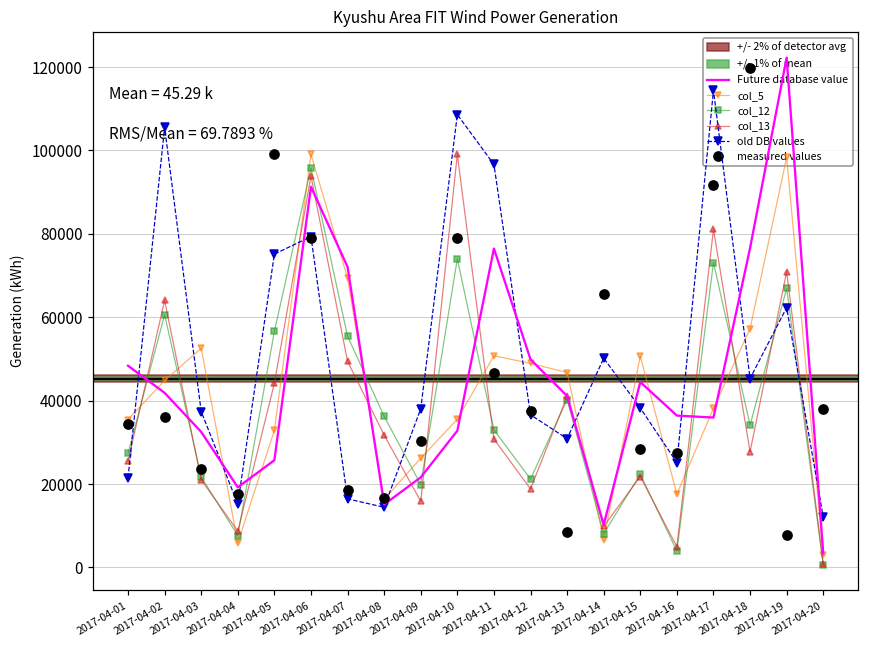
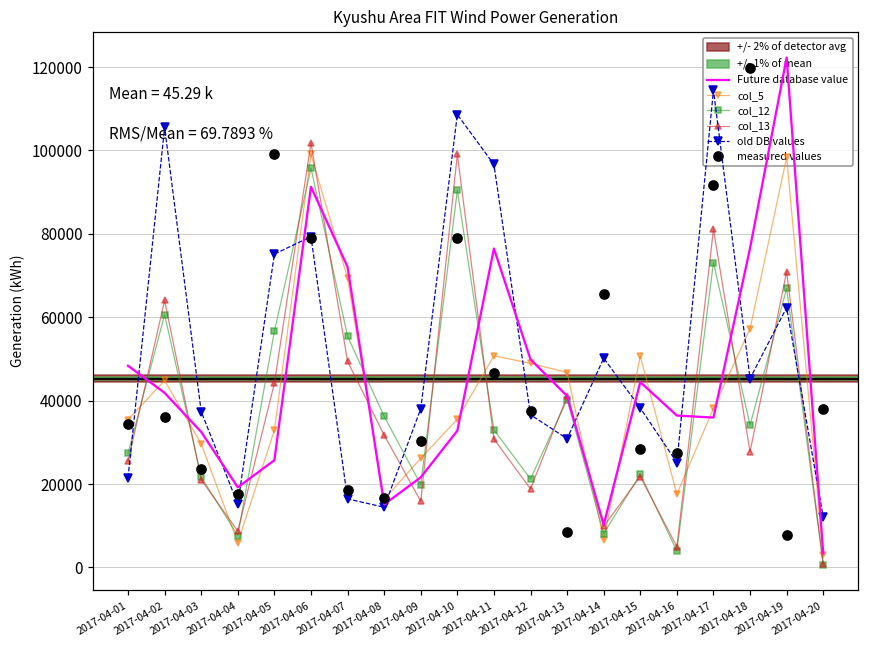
  {
    "Future database value": {
      "2017-04-01": 48000,
      "2017-04-02": 42000,
      "2017-04-03": 33000,
      "2017-04-04": 19000,
      "2017-04-05": 26000,
      "2017-04-06": 91000,
      "2017-04-07": 72000,
      "2017-04-09": 22000,
      "2017-04-10": 33000,
      "2017-04-11": 76000,
      "2017-04-12": 50000,
      "2017-04-15": 44000,
      "2017-04-16": 36000,
      "2017-04-17": 36000,
      "2017-04-18": 77000
    },
    "col_5": {
      "2017-04-01": 35000,
      "2017-04-02": 45000,
-     "2017-04-03": 53000,
+     "2017-04-03": 30000,
      "2017-04-04": 6000,
      "2017-04-05": 33000,
      "2017-04-06": 99000,
      "2017-04-07": 69000,
      "2017-04-09": 26000,
      "2017-04-10": 36000,
      "2017-04-11": 51000,
      "2017-04-12": 49000,
      "2017-04-13": 47000,
      "2017-04-14": 7000,
      "2017-04-15": 51000,
      "2017-04-16": 18000,
      "2017-04-17": 38000,
      "2017-04-18": 57000
    },
    "col_12": {
      "2017-04-01": 27000,
      "2017-04-02": 61000,
      "2017-04-04": 8000,
      "2017-04-05": 57000,
      "2017-04-06": 96000,
      "2017-04-07": 55000,
      "2017-04-08": 36000,
      "2017-04-09": 20000,
-     "2017-04-10": 74000,
+     "2017-04-10": 90000,
      "2017-04-11": 33000,
      "2017-04-12": 21000,
      "2017-04-13": 40000,
      "2017-04-14": 8000,
      "2017-04-16": 4000,
      "2017-04-17": 73000,
      "2017-04-18": 34000,
      "2017-04-19": 67000
    },
    "col_13": {
      "2017-04-01": 25000,
      "2017-04-02": 64000,
      "2017-04-04": 9000,
      "2017-04-05": 44000,
-     "2017-04-06": 94000,
+     "2017-04-06": 102000,
      "2017-04-07": 49000,
      "2017-04-08": 32000,
      "2017-04-09": 16000,
      "2017-04-10": 99000,
      "2017-04-11": 31000,
      "2017-04-12": 19000,
      "2017-04-16": 5000,
      "2017-04-17": 81000,
      "2017-04-18": 28000,
      "2017-04-19": 71000
    },
    "old DB values": {
      "2017-04-01": 22000,
      "2017-04-03": 37000,
      "2017-04-04": 15000,
      "2017-04-05": 75000,
      "2017-04-07": 16000,
      "2017-04-09": 38000,
      "2017-04-10": 109000,
      "2017-04-11": 97000,
      "2017-04-12": 37000,
      "2017-04-13": 31000,
      "2017-04-14": 50000,
      "2017-04-15": 38000,
      "2017-04-16": 25000,
      "2017-04-18": 45000,
      "2017-04-19": 62000,
      "2017-04-20": 12000
    },
    "measured values": {
      "2017-04-01": 34000,
      "2017-04-02": 36000,
      "2017-04-03": 24000,
      "2017-04-04": 17000,
      "2017-04-05": 99000,
      "2017-04-07": 19000,
      "2017-04-09": 30000,
      "2017-04-10": 79000,
      "2017-04-11": 47000,
      "2017-04-12": 38000,
      "2017-04-13": 9000,
      "2017-04-14": 66000,
      "2017-04-15": 28000,
      "2017-04-16": 27000,
      "2017-04-17": 92000,
      "2017-04-19": 8000,
      "2017-04-20": 38000
    }
  }
